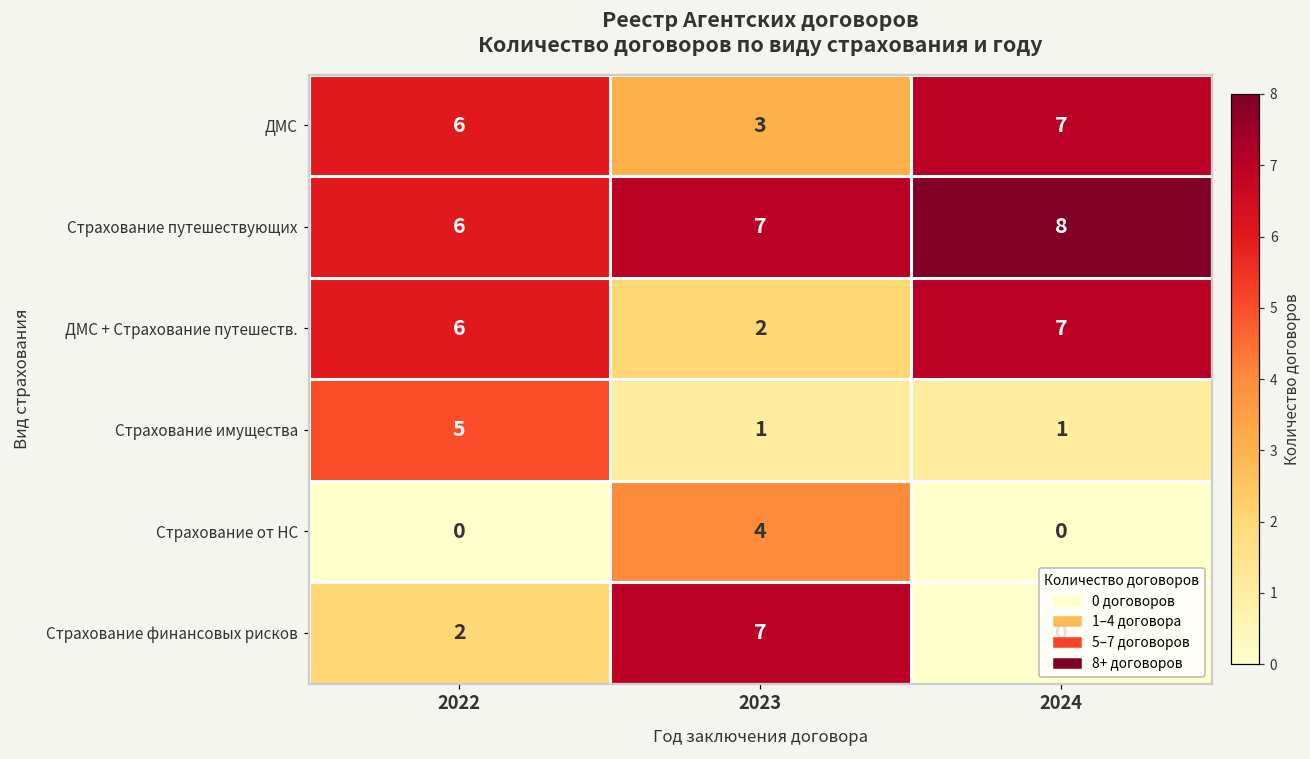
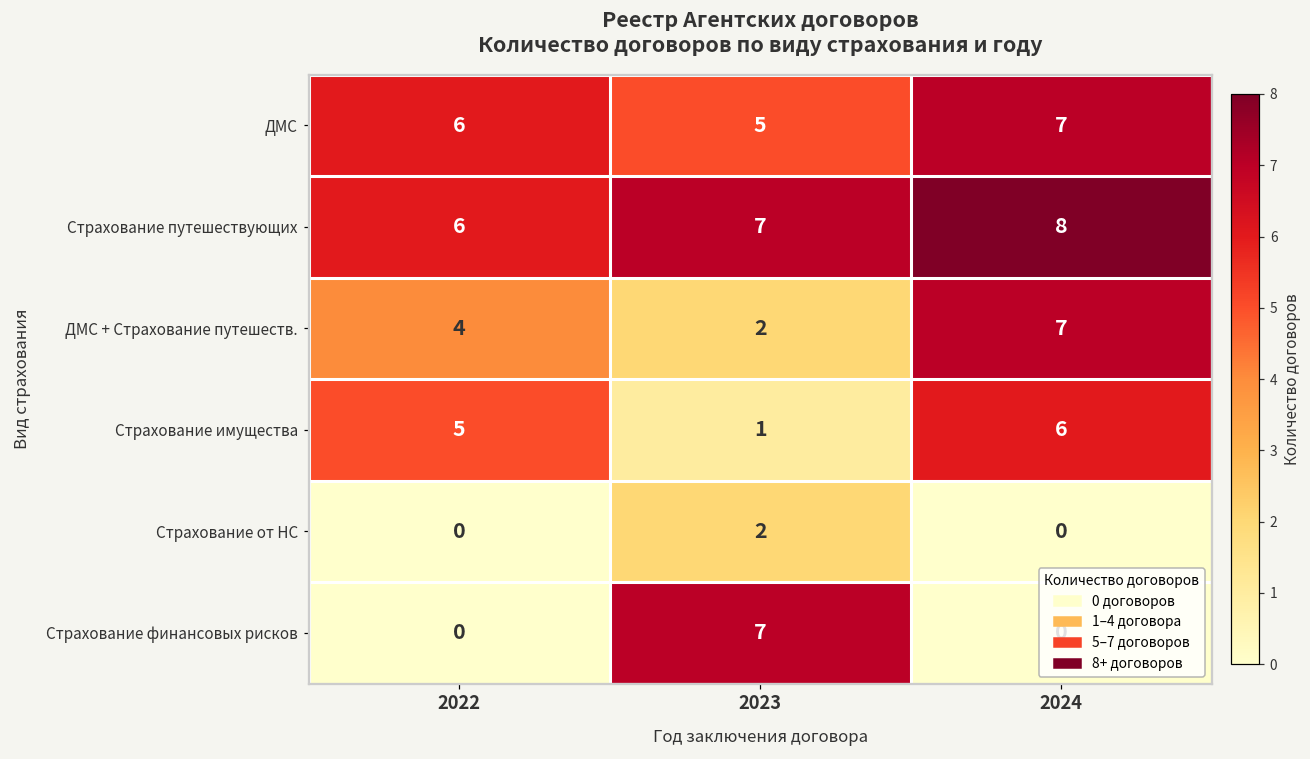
  {
    "ДМС": {
      "2022": 6,
-     "2023": 3,
+     "2023": 5,
      "2024": 7
    },
    "Страхование путешествующих": {
      "2022": 6,
      "2023": 7,
      "2024": 8
    },
    "ДМС + Страхование путешеств.": {
-     "2022": 6,
+     "2022": 4,
      "2023": 2,
      "2024": 7
    },
    "Страхование имущества": {
      "2022": 5,
      "2023": 1,
-     "2024": 1
+     "2024": 6
    },
    "Страхование от НС": {
      "2022": 0,
-     "2023": 4,
+     "2023": 2,
      "2024": 0
    },
    "Страхование финансовых рисков": {
-     "2022": 2,
+     "2022": 0,
      "2023": 7
    }
  }
